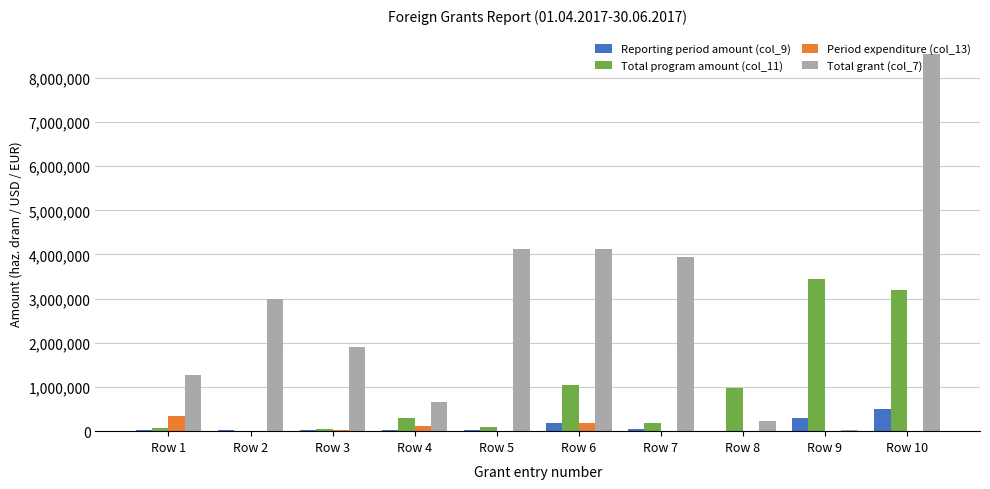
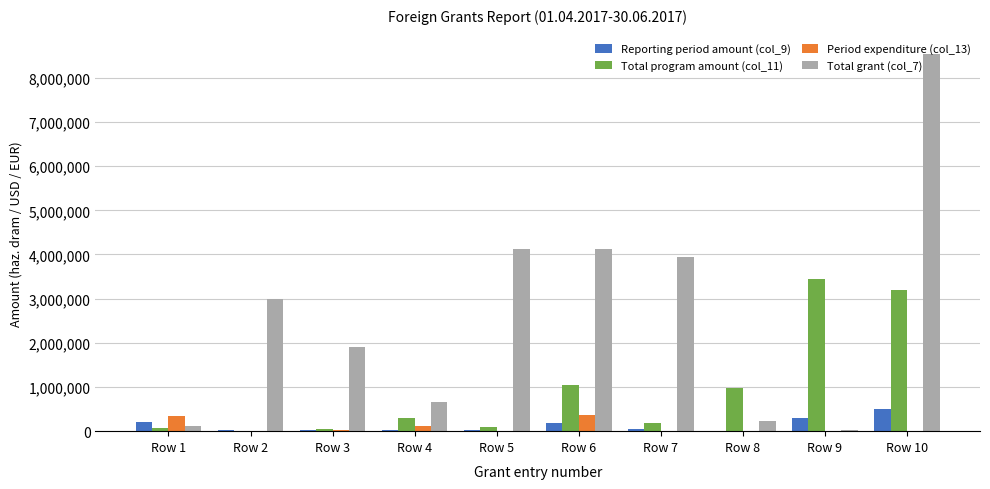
  {
    "Reporting period amount (col_9)": {
-     "Row 1": "0",
+     "Row 1": "200,000",
      "Row 6": "200,000",
      "Row 7": "100,000",
      "Row 9": "300,000",
      "Row 10": "500,000"
    },
    "Total program amount (col_11)": {
      "Row 1": "100,000",
      "Row 2": "0",
      "Row 4": "300,000",
      "Row 5": "100,000",
      "Row 6": "1,000,000",
      "Row 7": "200,000",
      "Row 8": "1,000,000",
      "Row 9": "3,400,000",
      "Row 10": "3,200,000"
    },
    "Period expenditure (col_13)": {
      "Row 1": "300,000",
      "Row 2": "0",
      "Row 4": "100,000",
      "Row 5": "0",
-     "Row 6": "200,000",
+     "Row 6": "400,000",
      "Row 7": "0",
      "Row 8": "0",
      "Row 9": "0",
      "Row 10": "0"
    },
    "Total grant (col_7)": {
-     "Row 1": "1,300,000",
+     "Row 1": "100,000",
      "Row 2": "3,000,000",
      "Row 3": "1,900,000",
      "Row 4": "700,000",
      "Row 5": "4,100,000",
      "Row 6": "4,100,000",
      "Row 7": "3,900,000",
      "Row 8": "200,000",
      "Row 10": "8,600,000"
    }
  }
